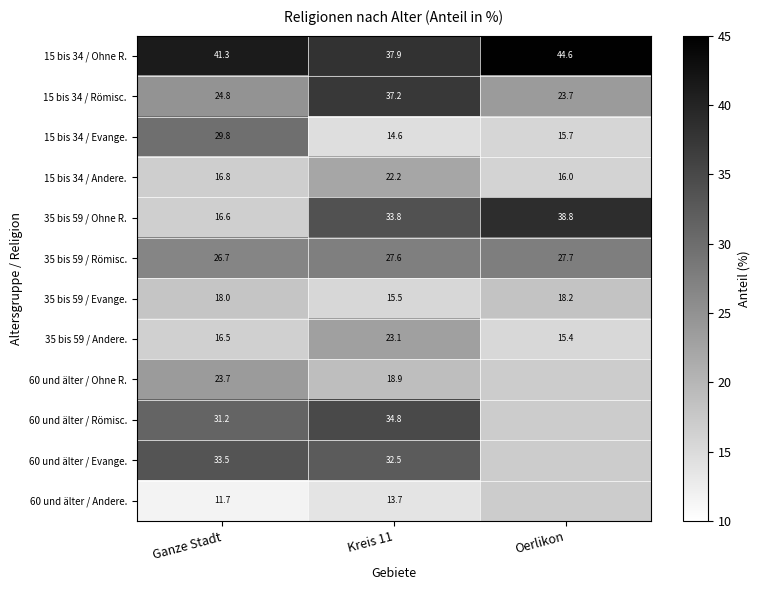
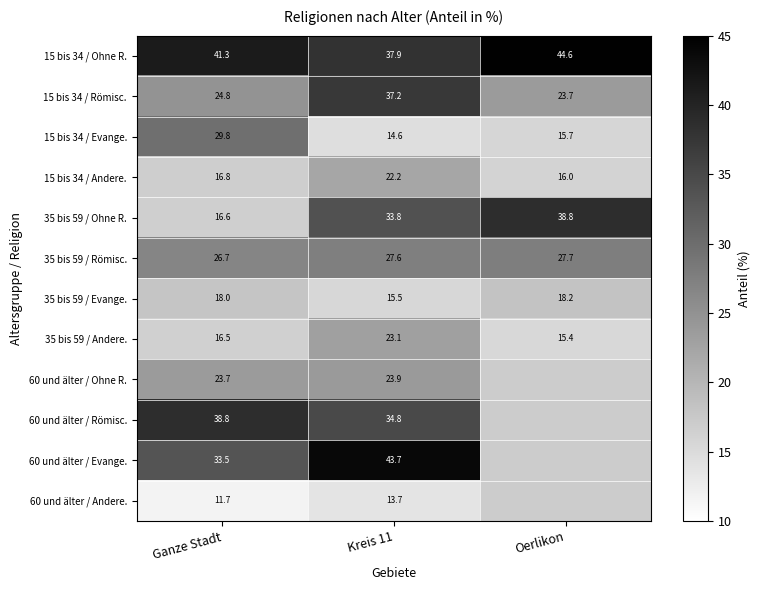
  {
    "15 bis 34 / Ohne R.": {
      "Ganze Stadt": 41.3,
      "Kreis 11": 37.9,
      "Oerlikon": 44.6
    },
    "15 bis 34 / Römisc.": {
      "Ganze Stadt": 24.8,
      "Kreis 11": 37.2,
      "Oerlikon": 23.7
    },
    "15 bis 34 / Evange.": {
      "Ganze Stadt": 29.8,
      "Kreis 11": 14.6,
      "Oerlikon": 15.7
    },
    "15 bis 34 / Andere.": {
      "Ganze Stadt": 16.8,
      "Kreis 11": 22.2,
      "Oerlikon": 16.0
    },
    "35 bis 59 / Ohne R.": {
      "Ganze Stadt": 16.6,
      "Kreis 11": 33.8,
      "Oerlikon": 38.8
    },
    "35 bis 59 / Römisc.": {
      "Ganze Stadt": 26.7,
      "Kreis 11": 27.6,
      "Oerlikon": 27.7
    },
    "35 bis 59 / Evange.": {
      "Ganze Stadt": 18.0,
      "Kreis 11": 15.5,
      "Oerlikon": 18.2
    },
    "35 bis 59 / Andere.": {
      "Ganze Stadt": 16.5,
      "Kreis 11": 23.1,
      "Oerlikon": 15.4
    },
    "60 und älter / Ohne R.": {
      "Ganze Stadt": 23.7,
-     "Kreis 11": 18.9
+     "Kreis 11": 23.9
    },
    "60 und älter / Römisc.": {
-     "Ganze Stadt": 31.2,
+     "Ganze Stadt": 38.8,
      "Kreis 11": 34.8
    },
    "60 und älter / Evange.": {
      "Ganze Stadt": 33.5,
-     "Kreis 11": 32.5
+     "Kreis 11": 43.7
    },
    "60 und älter / Andere.": {
      "Ganze Stadt": 11.7,
      "Kreis 11": 13.7
    }
  }
